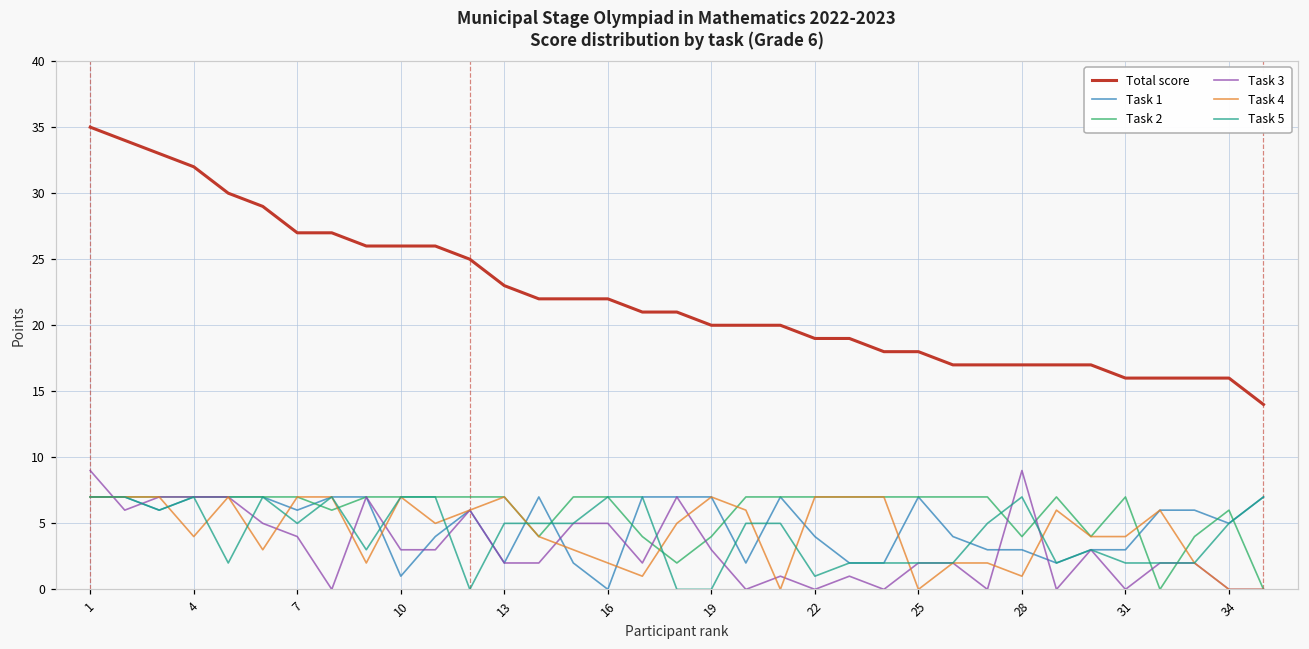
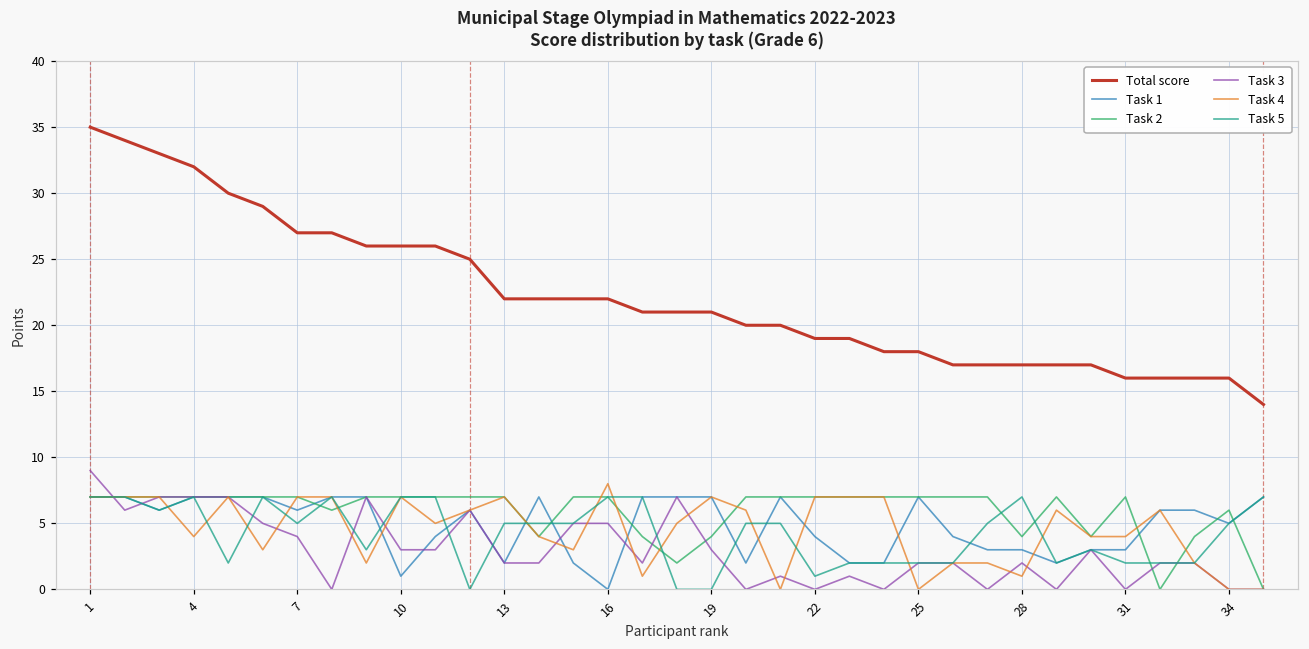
  {
    "Total score": {
      "1": 35,
      "4": 32,
      "7": 27,
      "10": 26,
-     "13": 23,
+     "13": 22,
      "16": 22,
-     "19": 20,
+     "19": 21,
      "22": 19,
      "25": 18,
      "28": 17,
      "31": 16,
      "34": 16
    },
    "Task 1": {
      "7": 6,
      "10": 1,
      "16": 0,
      "22": 4,
      "28": 3,
      "31": 3
    },
    "Task 3": {
      "1": 9,
      "7": 4,
      "10": 3,
      "16": 5,
      "19": 3,
      "22": 0,
-     "28": 9,
+     "28": 2,
      "31": 0
    },
    "Task 4": {
      "4": 4,
-     "16": 2,
+     "16": 8,
      "25": 0,
      "28": 1,
      "31": 4
    }
  }
